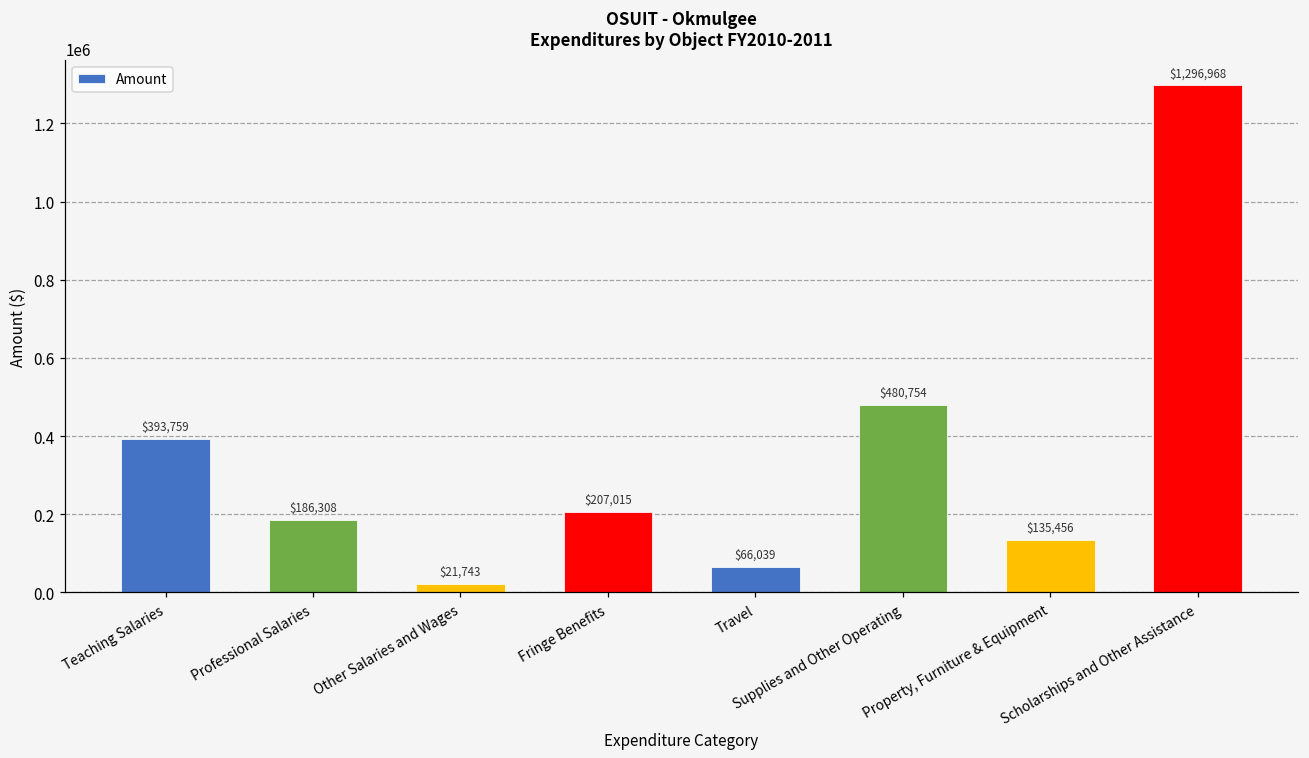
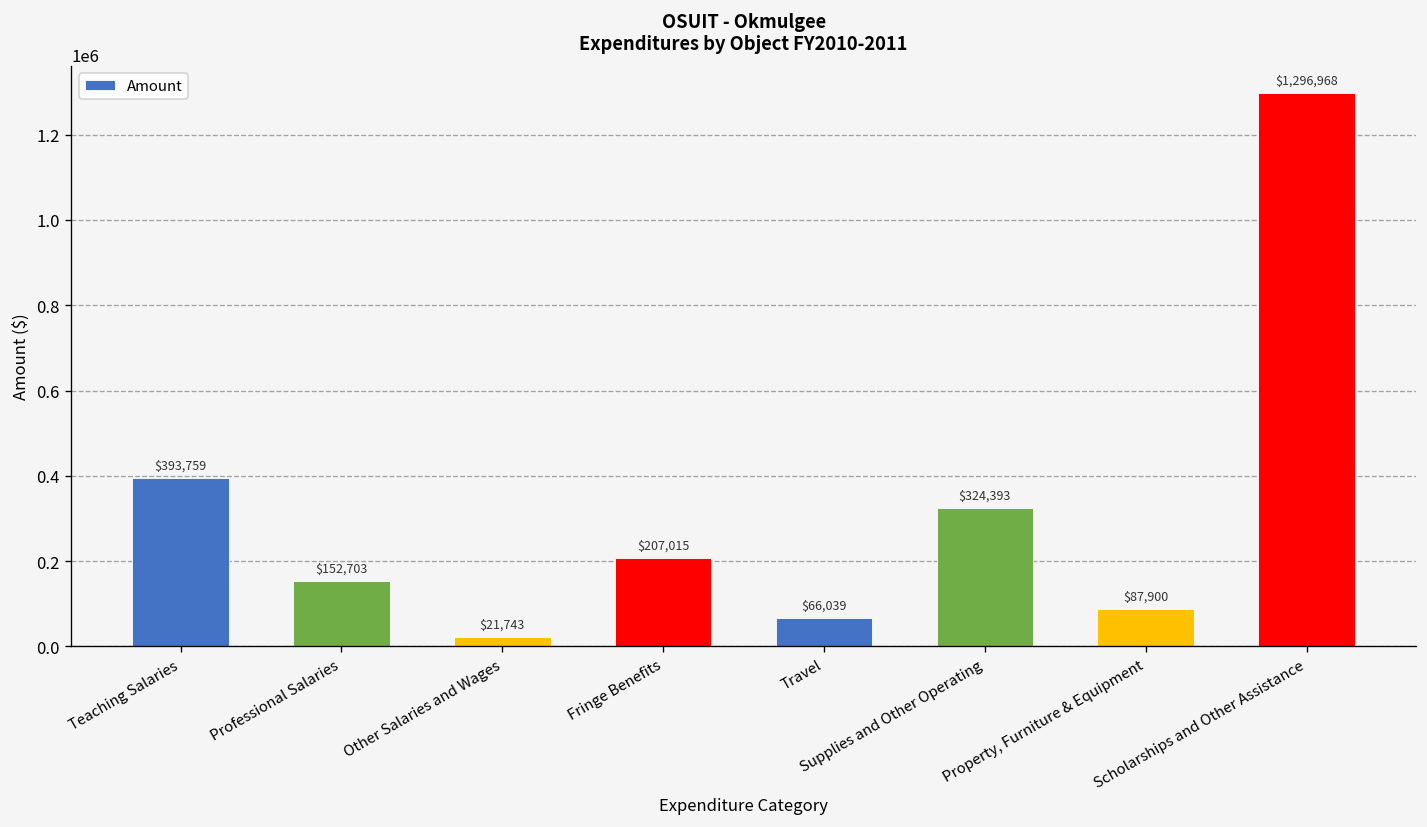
  {
    "Teaching Salaries": "$393,759",
-   "Professional Salaries": "$186,308",
+   "Professional Salaries": "$152,703",
    "Other Salaries and Wages": "$21,743",
    "Fringe Benefits": "$207,015",
    "Travel": "$66,039",
-   "Supplies and Other Operating": "$480,754",
-   "Property, Furniture & Equipment": "$135,456",
+   "Supplies and Other Operating": "$324,393",
+   "Property, Furniture & Equipment": "$87,900",
    "Scholarships and Other Assistance": "$1,296,968"
  }
